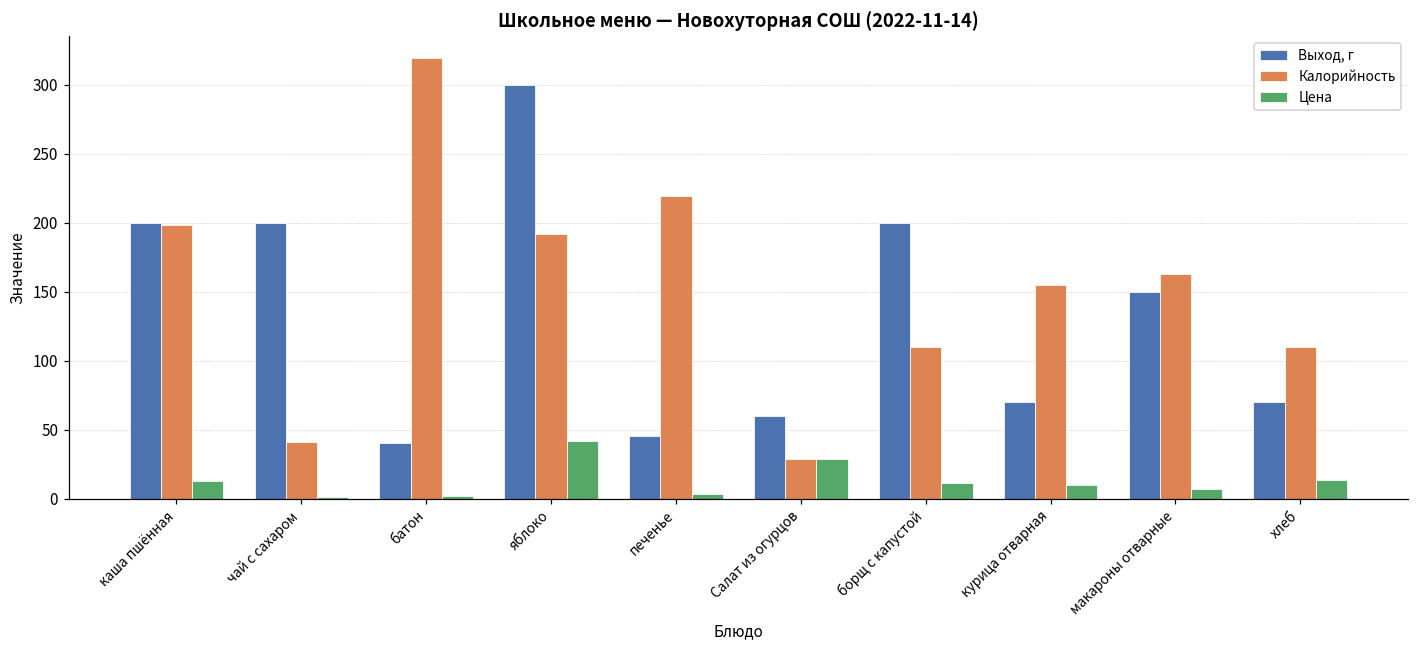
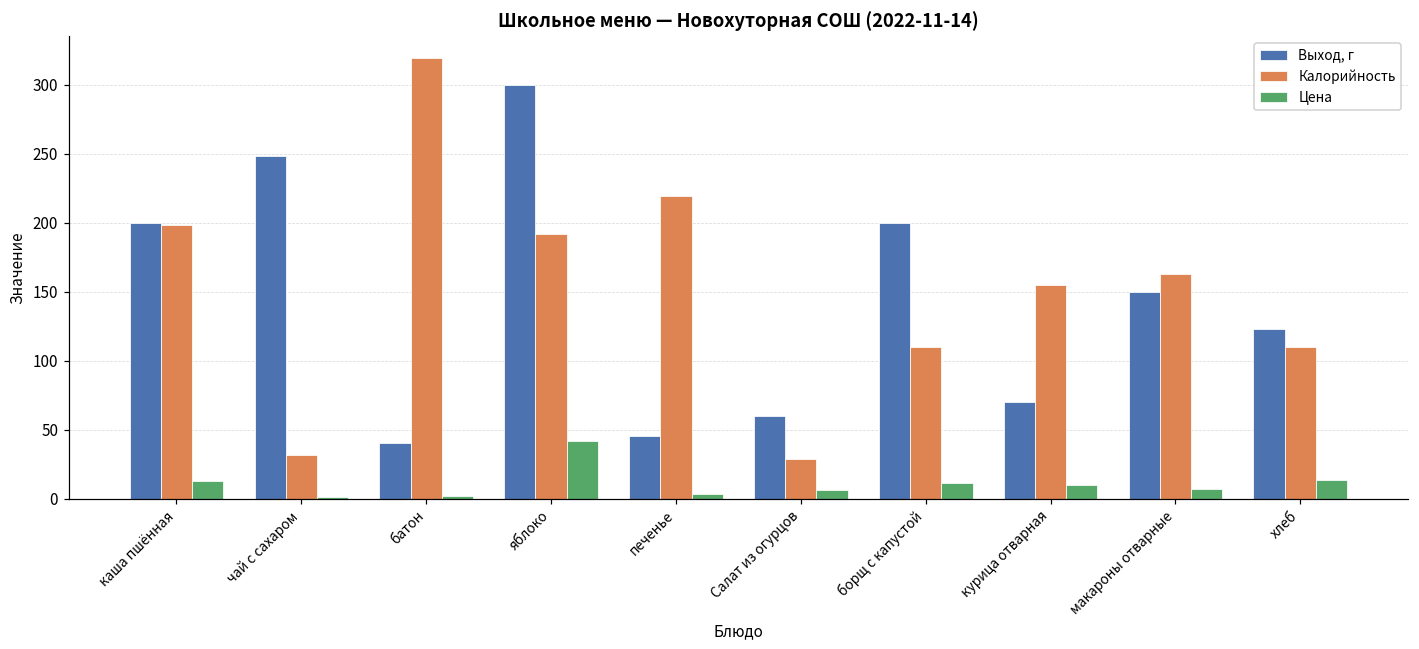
  {
    "Выход, г": {
      "каша пшённая": 200,
-     "чай с сахаром": 200,
+     "чай с сахаром": 248,
      "батон": 40,
      "яблоко": 300,
      "печенье": 45,
      "Салат из огурцов": 60,
      "борщ с капустой": 200,
      "курица отварная": 70,
      "макароны отварные": 150,
-     "хлеб": 70
+     "хлеб": 123
    },
    "Калорийность": {
      "каша пшённая": 198,
-     "чай с сахаром": 41,
+     "чай с сахаром": 32,
      "батон": 319,
      "яблоко": 192,
      "печенье": 219,
      "Салат из огурцов": 29,
      "борщ с капустой": 110,
      "курица отварная": 155,
      "макароны отварные": 163,
      "хлеб": 110
    },
    "Цена": {
      "каша пшённая": 12,
      "яблоко": 42,
      "печенье": 3,
-     "Салат из огурцов": 29,
+     "Салат из огурцов": 6,
      "борщ с капустой": 12,
      "курица отварная": 10,
      "макароны отварные": 7,
      "хлеб": 14
    }
  }
